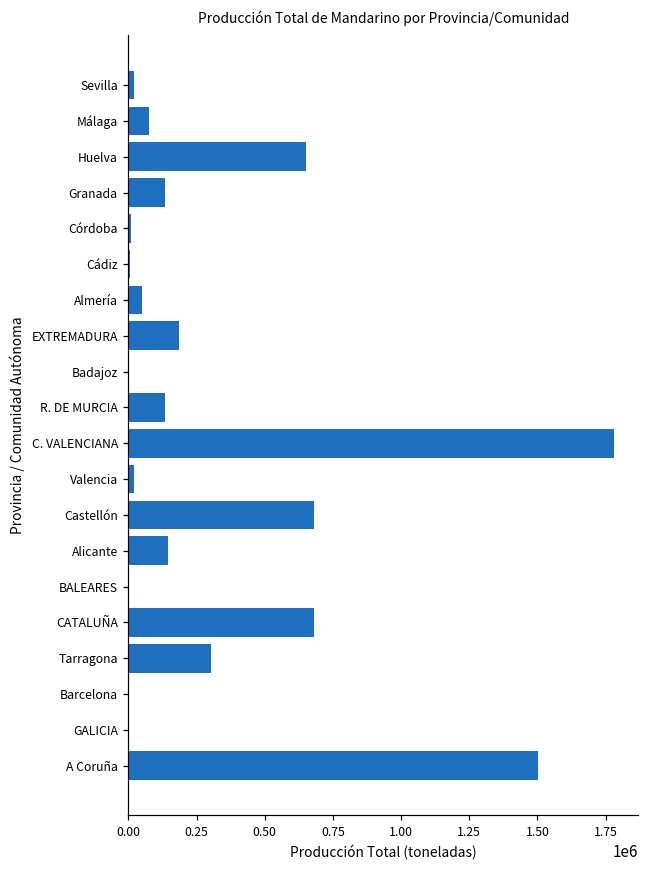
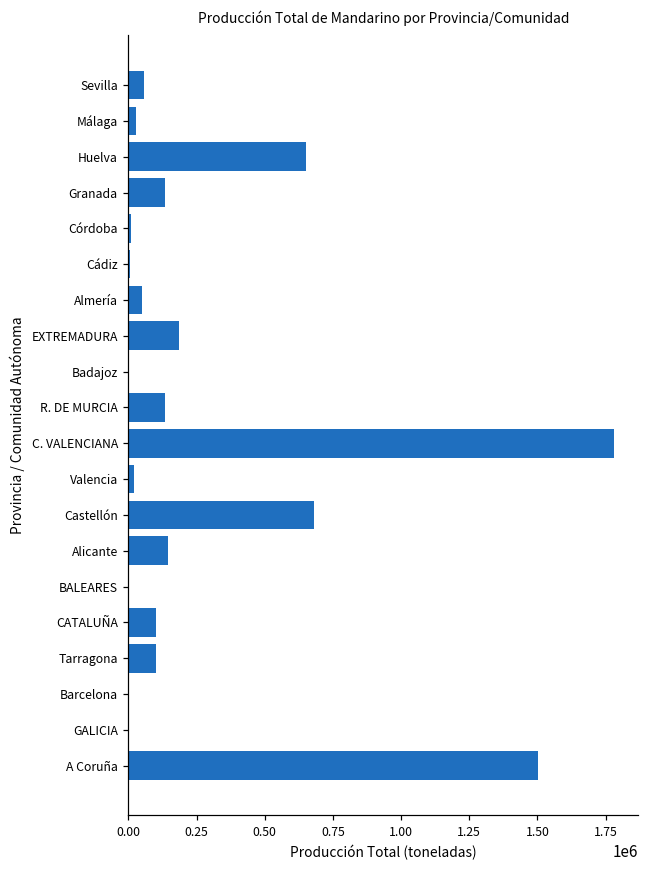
  {
-   "Sevilla": 20000,
-   "Málaga": 80000,
+   "Sevilla": 60000,
+   "Málaga": 30000,
    "Huelva": 650000,
    "Granada": 140000,
    "Almería": 50000,
    "EXTREMADURA": 190000,
    "R. DE MURCIA": 130000,
    "C. VALENCIANA": 1780000,
    "Valencia": 20000,
    "Castellón": 680000,
    "Alicante": 140000,
-   "CATALUÑA": 680000,
-   "Tarragona": 300000,
+   "CATALUÑA": 100000,
+   "Tarragona": 100000,
    "A Coruña": 1500000
  }
